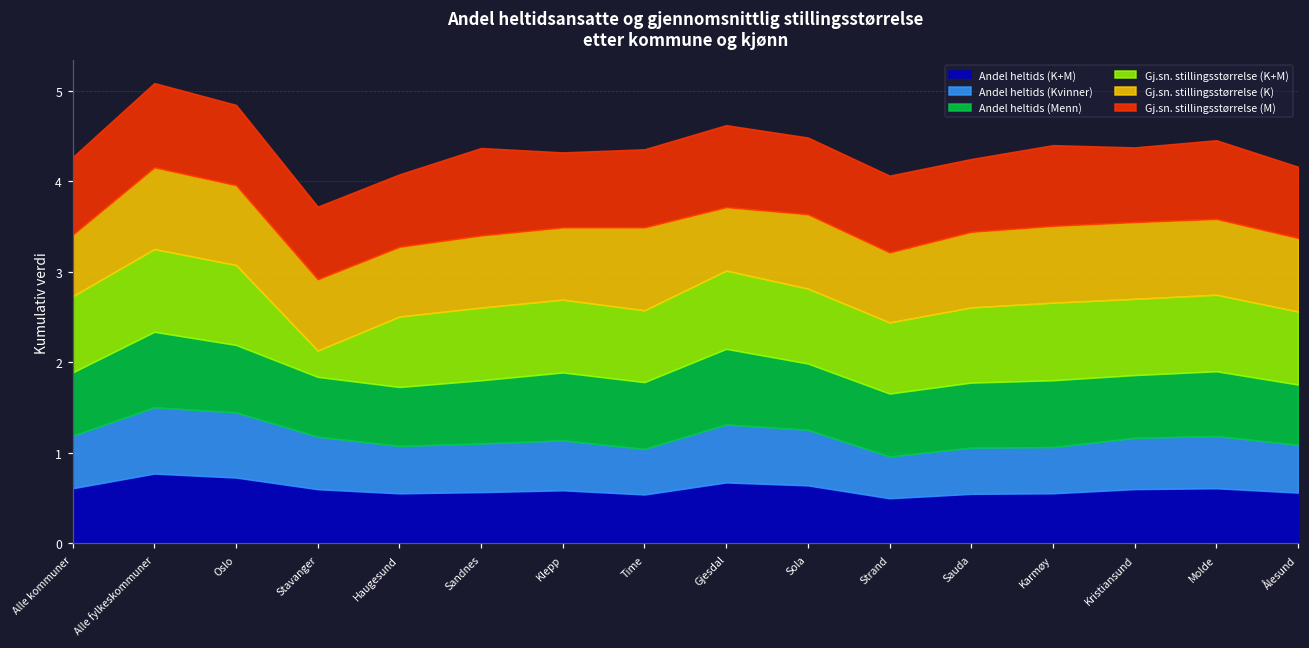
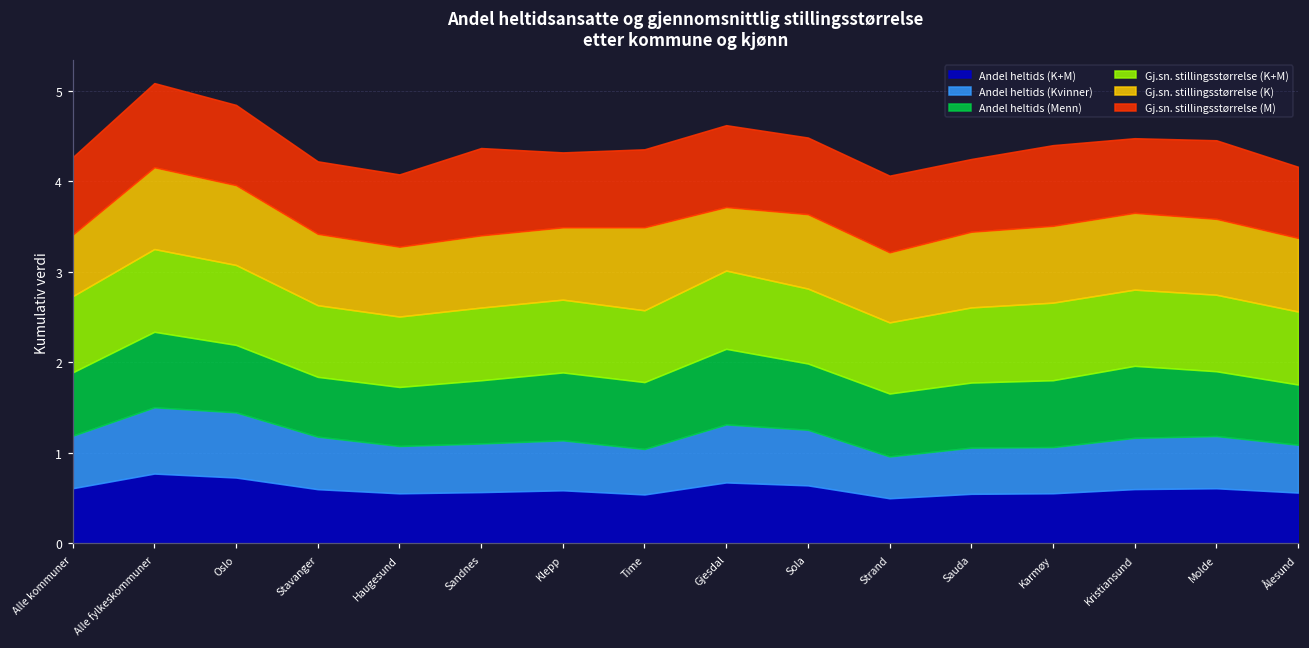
  {
    "Andel heltids (K+M)": {
      "Alle kommuner": 0.6,
      "Alle fylkeskommuner": 0.8,
      "Oslo": 0.7,
      "Stavanger": 0.6,
      "Haugesund": 0.6,
      "Sandnes": 0.6,
      "Klepp": 0.6,
      "Time": 0.5,
      "Gjesdal": 0.7,
      "Sola": 0.6,
      "Strand": 0.5,
      "Sauda": 0.5,
      "Karmøy": 0.6,
      "Kristiansund": 0.6,
      "Molde": 0.6,
      "Ålesund": 0.6
    },
    "Andel heltids (Kvinner)": {
      "Alle kommuner": 0.6,
      "Alle fylkeskommuner": 0.7,
      "Oslo": 0.7,
      "Stavanger": 0.6,
      "Haugesund": 0.5,
      "Sandnes": 0.5,
      "Klepp": 0.6,
      "Time": 0.5,
      "Gjesdal": 0.6,
      "Sola": 0.6,
      "Strand": 0.5,
      "Sauda": 0.5,
      "Karmøy": 0.5,
      "Kristiansund": 0.6,
      "Molde": 0.6,
      "Ålesund": 0.5
    },
    "Andel heltids (Menn)": {
      "Alle kommuner": 0.7,
      "Alle fylkeskommuner": 0.8,
      "Oslo": 0.7,
      "Stavanger": 0.7,
      "Haugesund": 0.7,
      "Sandnes": 0.7,
      "Klepp": 0.8,
      "Time": 0.7,
      "Gjesdal": 0.8,
      "Sola": 0.7,
      "Strand": 0.7,
      "Sauda": 0.7,
      "Karmøy": 0.7,
-     "Kristiansund": 0.7,
+     "Kristiansund": 0.8,
      "Molde": 0.7,
      "Ålesund": 0.7
    },
    "Gj.sn. stillingsstørrelse (K+M)": {
      "Alle kommuner": 0.8,
      "Alle fylkeskommuner": 0.9,
      "Oslo": 0.9,
-     "Stavanger": 0.3,
+     "Stavanger": 0.8,
      "Haugesund": 0.8,
      "Sandnes": 0.8,
      "Klepp": 0.8,
      "Time": 0.8,
      "Gjesdal": 0.9,
      "Sola": 0.8,
      "Strand": 0.8,
      "Sauda": 0.8,
      "Karmøy": 0.9,
      "Kristiansund": 0.8,
      "Molde": 0.8,
      "Ålesund": 0.8
    },
    "Gj.sn. stillingsstørrelse (K)": {
      "Alle kommuner": 0.7,
      "Alle fylkeskommuner": 0.9,
      "Oslo": 0.9,
      "Stavanger": 0.8,
      "Haugesund": 0.8,
      "Sandnes": 0.8,
      "Klepp": 0.8,
      "Time": 0.9,
      "Gjesdal": 0.7,
      "Sola": 0.8,
      "Strand": 0.8,
      "Sauda": 0.8,
      "Karmøy": 0.8,
      "Kristiansund": 0.8,
      "Molde": 0.8,
      "Ålesund": 0.8
    },
    "Gj.sn. stillingsstørrelse (M)": {
      "Alle kommuner": 0.9,
      "Alle fylkeskommuner": 0.9,
      "Oslo": 0.9,
      "Stavanger": 0.8,
      "Haugesund": 0.8,
      "Sandnes": 1.0,
      "Klepp": 0.8,
      "Time": 0.9,
      "Gjesdal": 0.9,
      "Sola": 0.8,
      "Strand": 0.8,
      "Sauda": 0.8,
      "Karmøy": 0.9,
      "Kristiansund": 0.8,
      "Molde": 0.9,
      "Ålesund": 0.8
    }
  }
